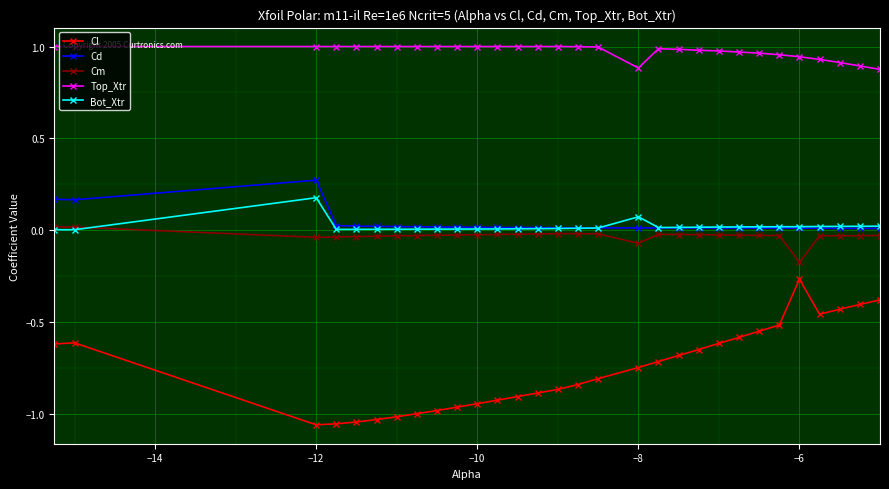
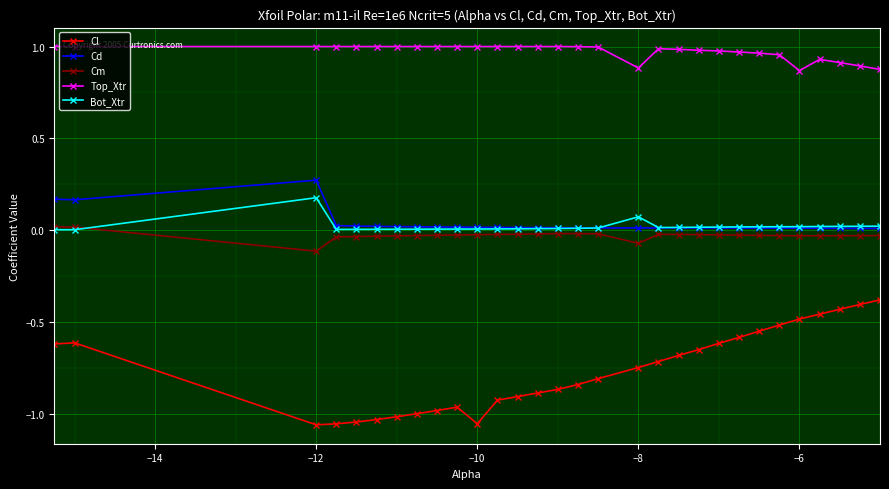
  {
    "Cl": {
      "−12": -1.06,
-     "−10": -0.94,
+     "−10": -1.05,
      "−8": -0.75,
-     "−6": -0.27
+     "−6": -0.48
    },
    "Cd": {
      "−12": 0.27,
      "−8": 0.01
    },
    "Cm": {
-     "−12": -0.04,
+     "−12": -0.11,
      "−10": -0.02,
      "−8": -0.07,
-     "−6": -0.17
+     "−6": -0.03
    },
    "Top_Xtr": {
      "−12": 1.00,
      "−10": 1.00,
      "−8": 0.88,
-     "−6": 0.94
+     "−6": 0.87
    },
    "Bot_Xtr": {
      "−12": 0.18,
      "−8": 0.07
    }
  }
